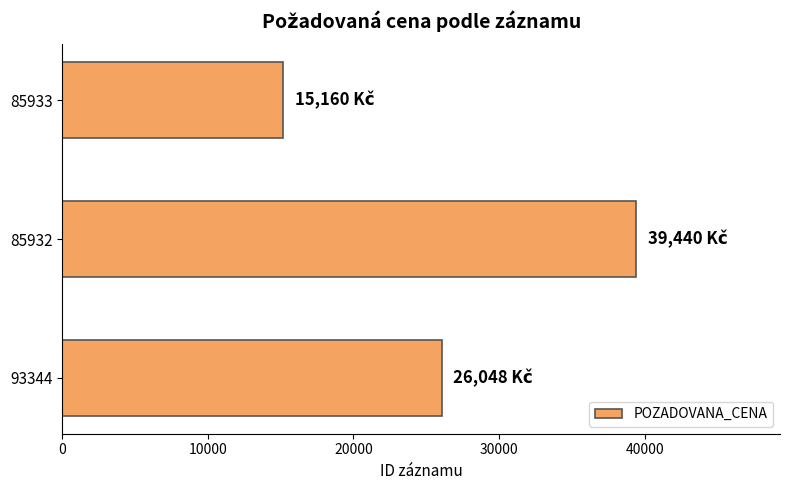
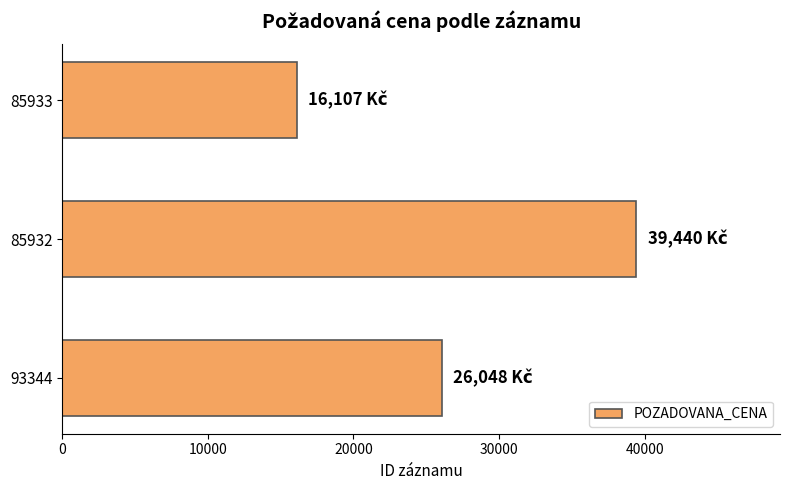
  {
-   "85933": "15,160",
+   "85933": "16,107",
    "85932": "39,440",
    "93344": "26,048"
  }
